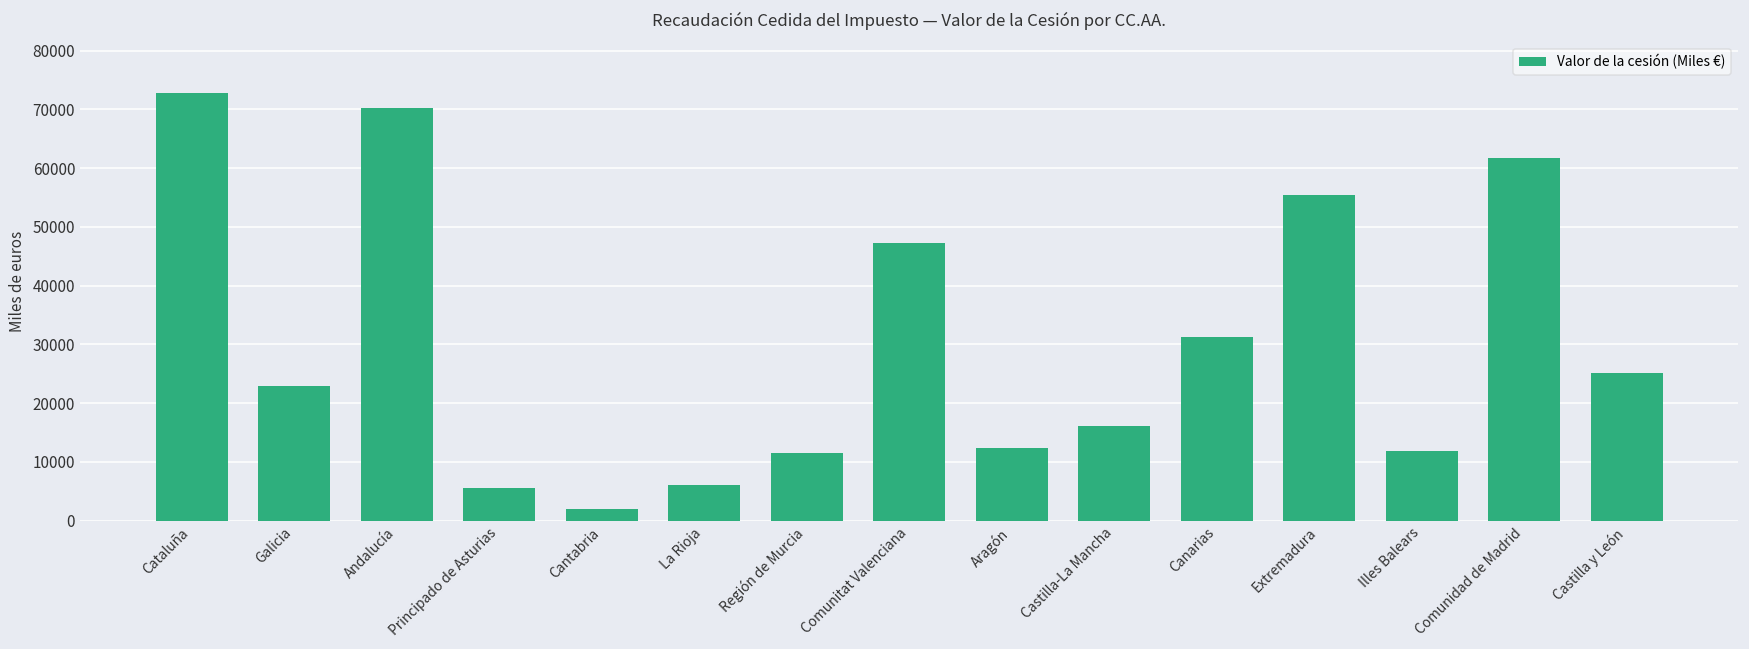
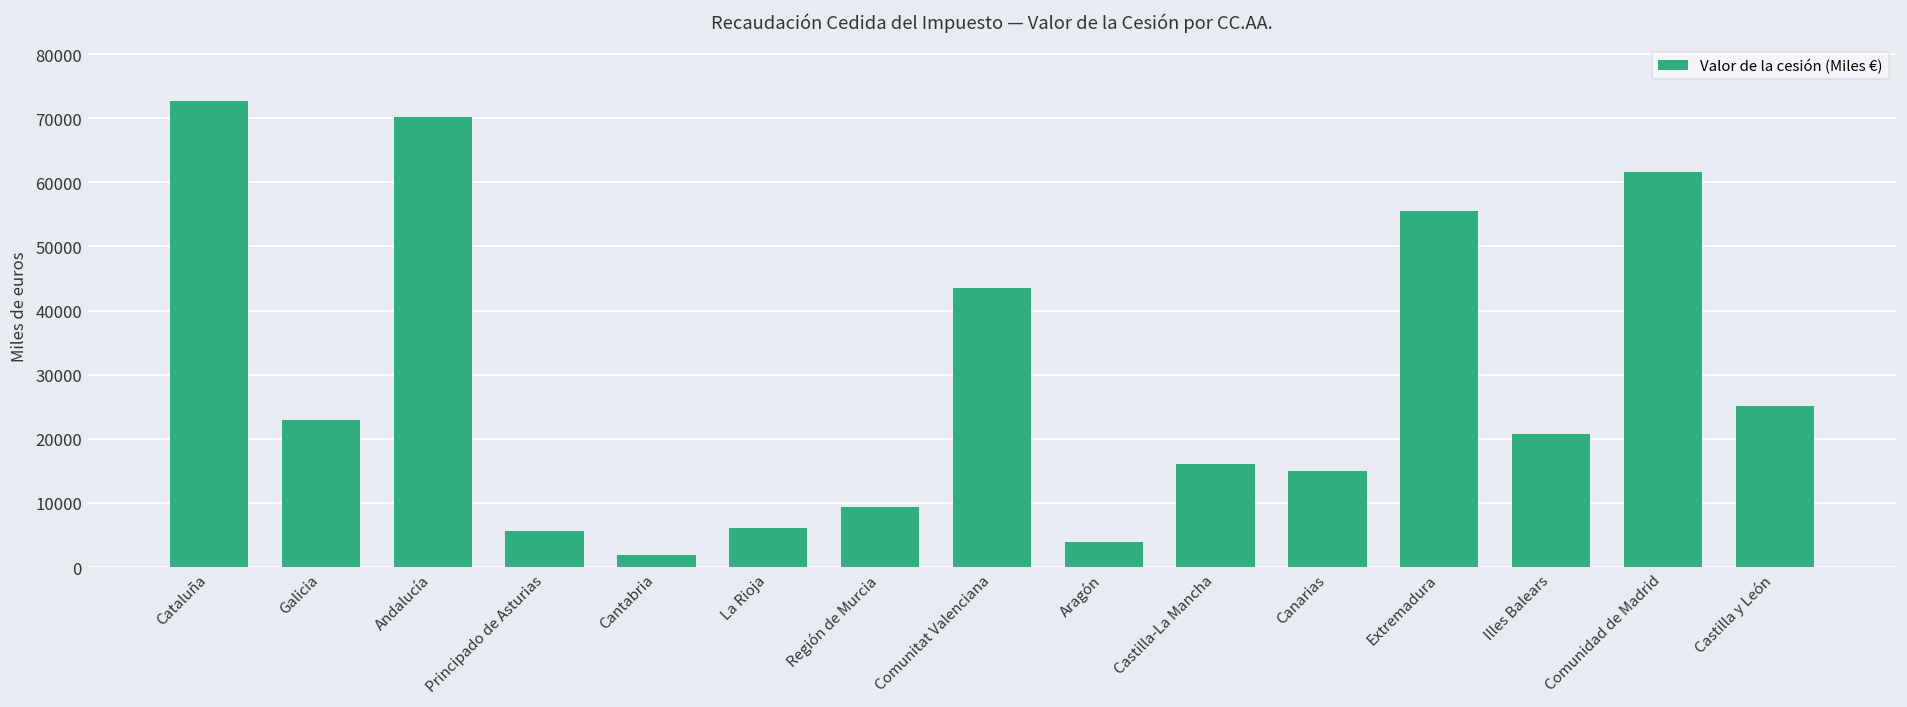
  {
    "Cataluña": 73000,
    "Galicia": 23000,
    "Andalucía": 70000,
    "Principado de Asturias": 6000,
    "Cantabria": 2000,
    "La Rioja": 6000,
-   "Región de Murcia": 12000,
-   "Comunitat Valenciana": 47000,
-   "Aragón": 12000,
+   "Región de Murcia": 9000,
+   "Comunitat Valenciana": 44000,
+   "Aragón": 4000,
    "Castilla-La Mancha": 16000,
-   "Canarias": 31000,
+   "Canarias": 15000,
    "Extremadura": 55000,
-   "Illes Balears": 12000,
+   "Illes Balears": 21000,
    "Comunidad de Madrid": 62000,
    "Castilla y León": 25000
  }
